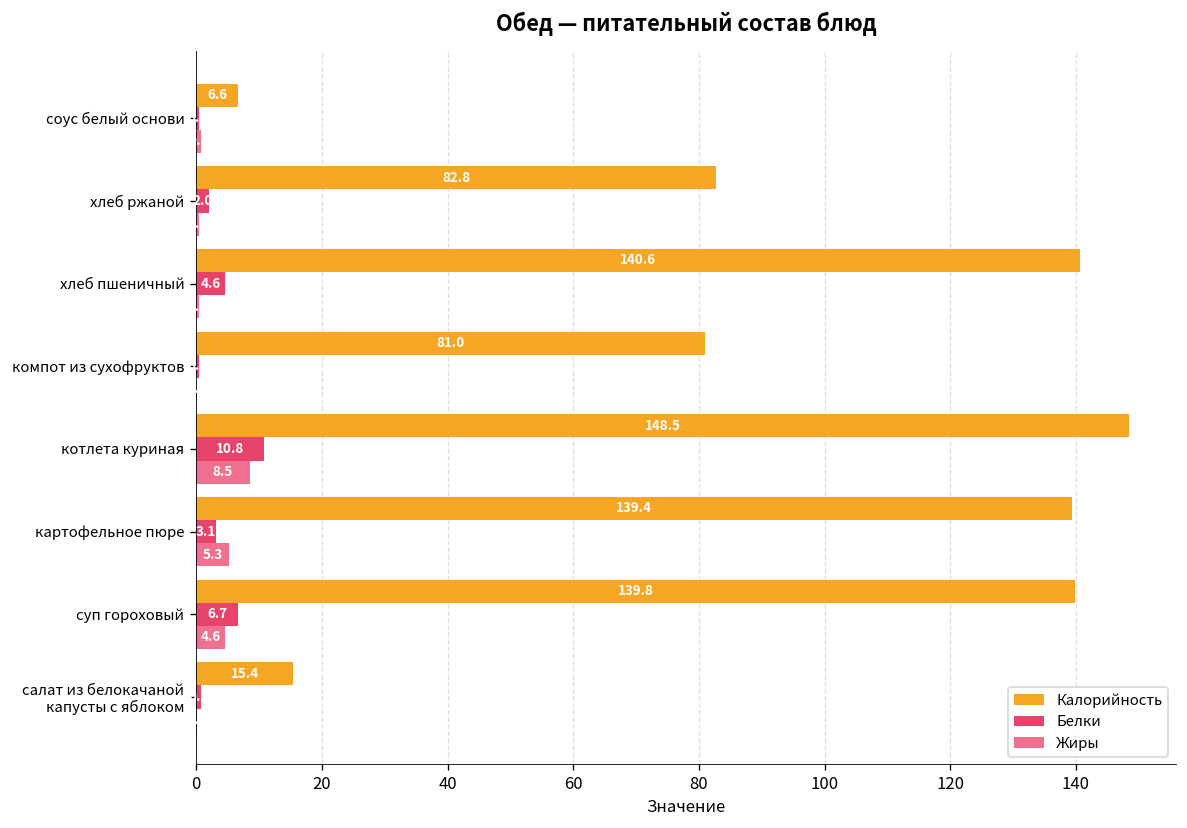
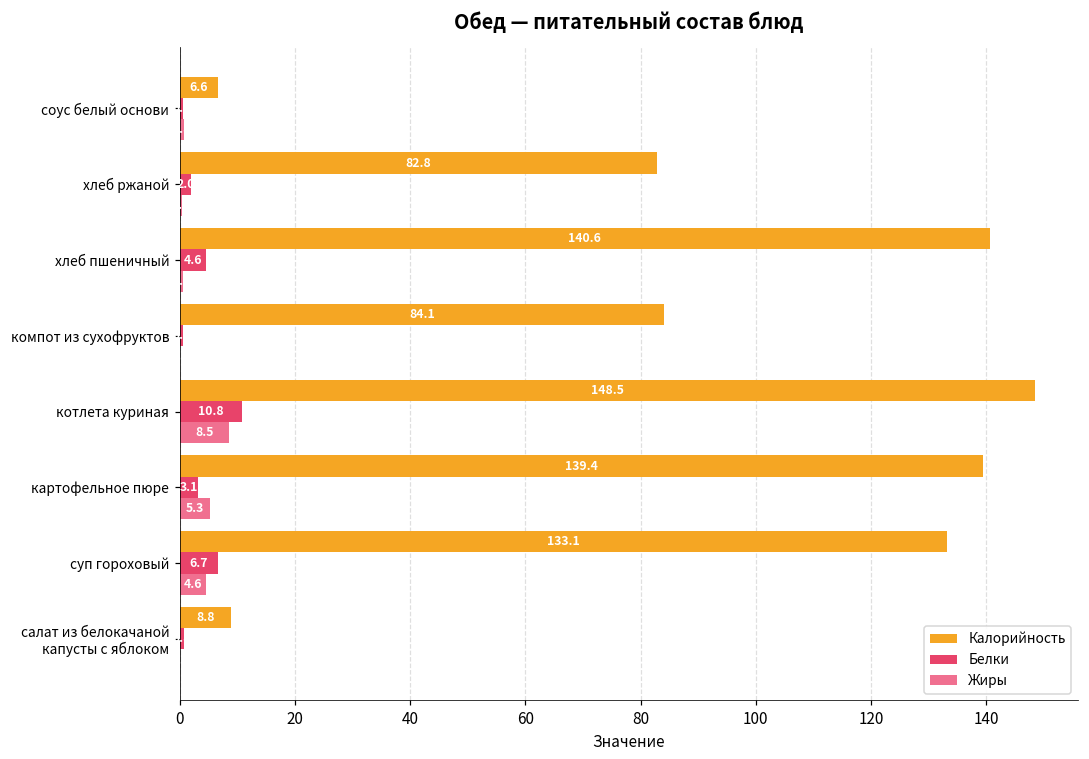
  {
    "Калорийность": {
      "соус белый основи": 6.6,
      "хлеб ржаной": 82.8,
      "хлеб пшеничный": 140.6,
-     "компот из сухофруктов": 81.0,
+     "компот из сухофруктов": 84.1,
      "котлета куриная": 148.5,
      "картофельное пюре": 139.4,
-     "суп гороховый": 139.8,
-     "салат из белокачаной капусты с яблоком": 15.4
+     "суп гороховый": 133.1,
+     "салат из белокачаной капусты с яблоком": 8.8
    }
  }
